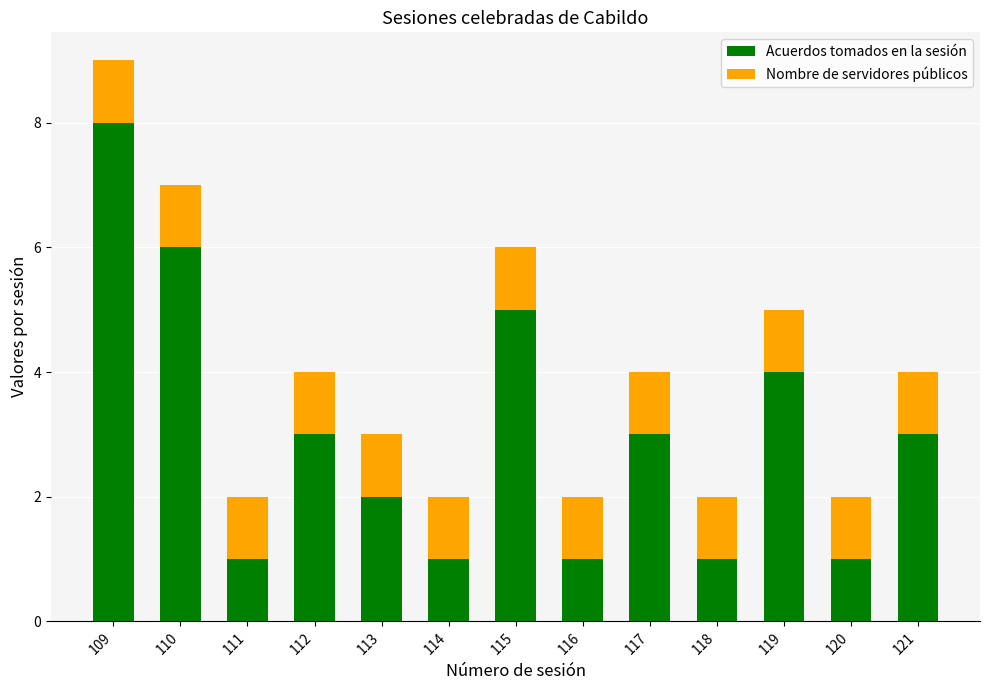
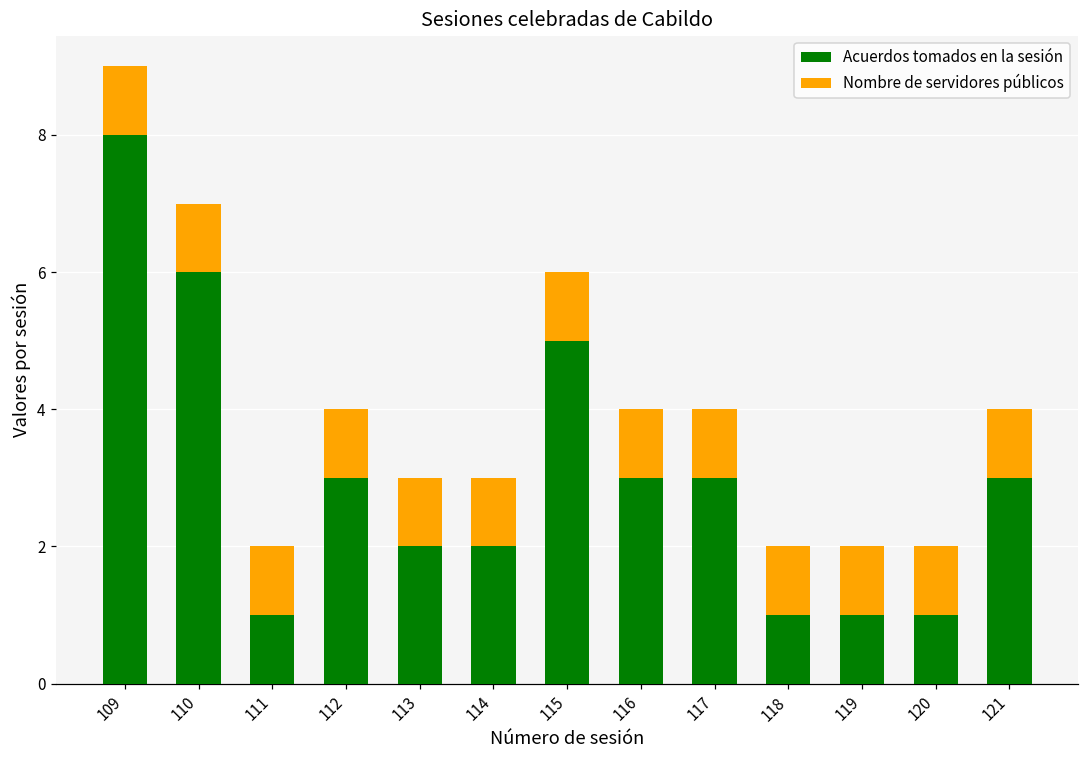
  {
    "Acuerdos tomados en la sesión": {
      "109": 8,
      "110": 6,
      "111": 1,
      "112": 3,
      "113": 2,
-     "114": 1,
+     "114": 2,
      "115": 5,
-     "116": 1,
+     "116": 3,
      "117": 3,
      "118": 1,
-     "119": 4,
+     "119": 1,
      "120": 1,
      "121": 3
    },
    "Nombre de servidores públicos": {
      "109": 1,
      "110": 1,
      "111": 1,
      "112": 1,
      "113": 1,
      "114": 1,
      "115": 1,
      "116": 1,
      "117": 1,
      "118": 1,
      "119": 1,
      "120": 1,
      "121": 1
    }
  }
